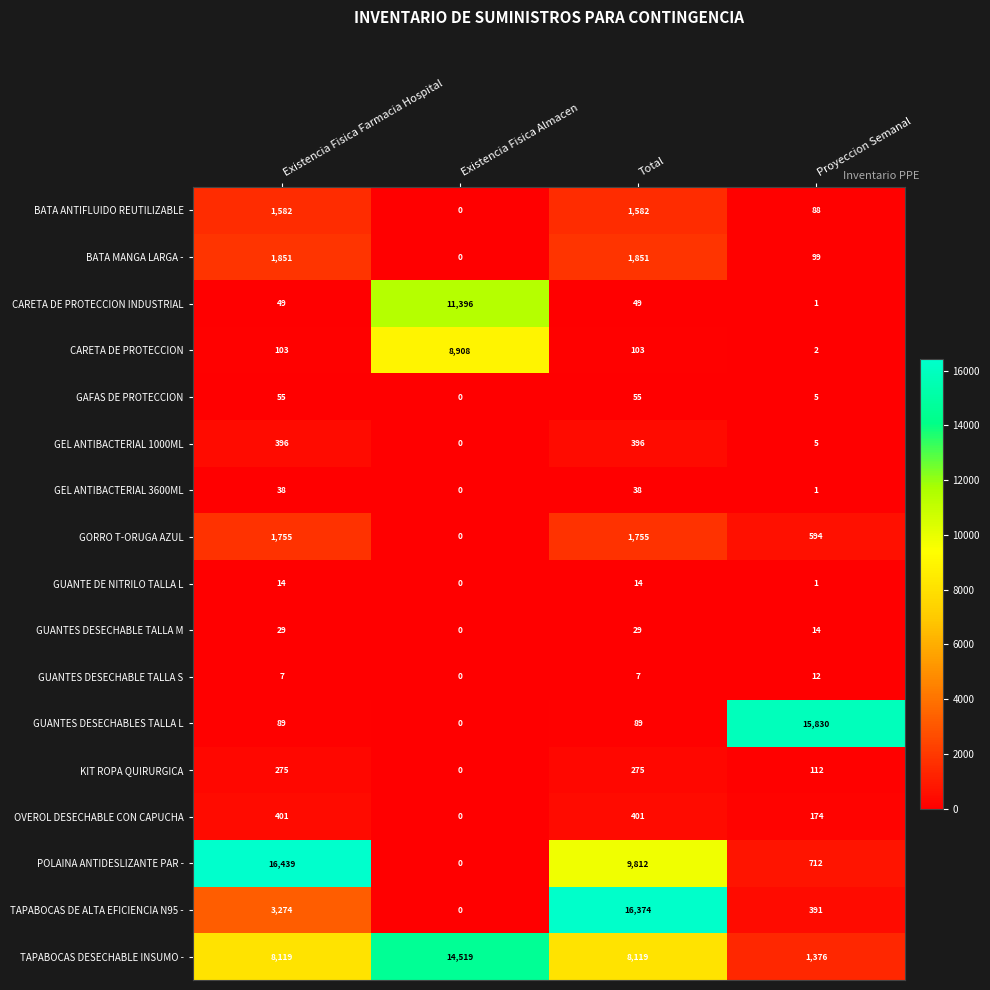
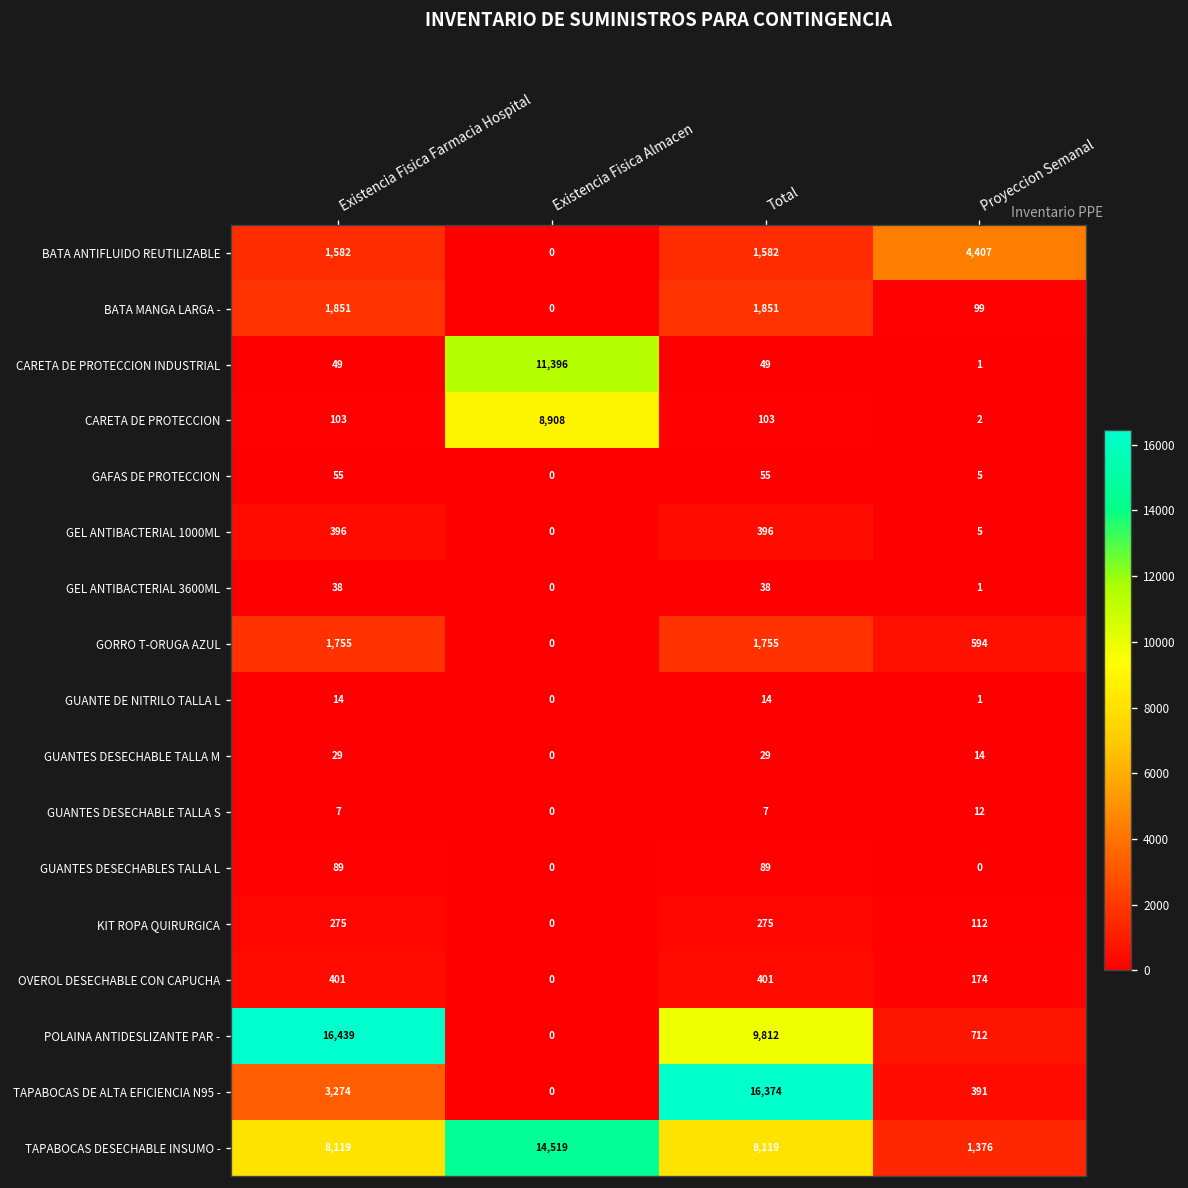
  {
    "BATA ANTIFLUIDO REUTILIZABLE": {
      "Existencia Fisica Farmacia Hospital": "1,582",
      "Existencia Fisica Almacen": "0",
      "Total": "1,582",
-     "Proyeccion Semanal": "88"
+     "Proyeccion Semanal": "4,407"
    },
    "BATA MANGA LARGA -": {
      "Existencia Fisica Farmacia Hospital": "1,851",
      "Existencia Fisica Almacen": "0",
      "Total": "1,851",
      "Proyeccion Semanal": "99"
    },
    "CARETA DE PROTECCION INDUSTRIAL": {
      "Existencia Fisica Farmacia Hospital": "49",
      "Existencia Fisica Almacen": "11,396",
      "Total": "49",
      "Proyeccion Semanal": "1"
    },
    "CARETA DE PROTECCION": {
      "Existencia Fisica Farmacia Hospital": "103",
      "Existencia Fisica Almacen": "8,908",
      "Total": "103",
      "Proyeccion Semanal": "2"
    },
    "GAFAS DE PROTECCION": {
      "Existencia Fisica Farmacia Hospital": "55",
      "Existencia Fisica Almacen": "0",
      "Total": "55",
      "Proyeccion Semanal": "5"
    },
    "GEL ANTIBACTERIAL 1000ML": {
      "Existencia Fisica Farmacia Hospital": "396",
      "Existencia Fisica Almacen": "0",
      "Total": "396",
      "Proyeccion Semanal": "5"
    },
    "GEL ANTIBACTERIAL 3600ML": {
      "Existencia Fisica Farmacia Hospital": "38",
      "Existencia Fisica Almacen": "0",
      "Total": "38",
      "Proyeccion Semanal": "1"
    },
    "GORRO T-ORUGA AZUL": {
      "Existencia Fisica Farmacia Hospital": "1,755",
      "Existencia Fisica Almacen": "0",
      "Total": "1,755",
      "Proyeccion Semanal": "594"
    },
    "GUANTE DE NITRILO TALLA L": {
      "Existencia Fisica Farmacia Hospital": "14",
      "Existencia Fisica Almacen": "0",
      "Total": "14",
      "Proyeccion Semanal": "1"
    },
    "GUANTES DESECHABLE TALLA M": {
      "Existencia Fisica Farmacia Hospital": "29",
      "Existencia Fisica Almacen": "0",
      "Total": "29",
      "Proyeccion Semanal": "14"
    },
    "GUANTES DESECHABLE TALLA S": {
      "Existencia Fisica Farmacia Hospital": "7",
      "Existencia Fisica Almacen": "0",
      "Total": "7",
      "Proyeccion Semanal": "12"
    },
    "GUANTES DESECHABLES TALLA L": {
      "Existencia Fisica Farmacia Hospital": "89",
      "Existencia Fisica Almacen": "0",
      "Total": "89",
-     "Proyeccion Semanal": "15,830"
+     "Proyeccion Semanal": "0"
    },
    "KIT ROPA QUIRURGICA": {
      "Existencia Fisica Farmacia Hospital": "275",
      "Existencia Fisica Almacen": "0",
      "Total": "275",
      "Proyeccion Semanal": "112"
    },
    "OVEROL DESECHABLE CON CAPUCHA": {
      "Existencia Fisica Farmacia Hospital": "401",
      "Existencia Fisica Almacen": "0",
      "Total": "401",
      "Proyeccion Semanal": "174"
    },
    "POLAINA ANTIDESLIZANTE PAR -": {
      "Existencia Fisica Farmacia Hospital": "16,439",
      "Existencia Fisica Almacen": "0",
      "Total": "9,812",
      "Proyeccion Semanal": "712"
    },
    "TAPABOCAS DE ALTA EFICIENCIA N95 -": {
      "Existencia Fisica Farmacia Hospital": "3,274",
      "Existencia Fisica Almacen": "0",
      "Total": "16,374",
      "Proyeccion Semanal": "391"
    },
    "TAPABOCAS DESECHABLE INSUMO -": {
      "Existencia Fisica Farmacia Hospital": "8,119",
      "Existencia Fisica Almacen": "14,519",
      "Total": "8,119",
      "Proyeccion Semanal": "1,376"
    }
  }
